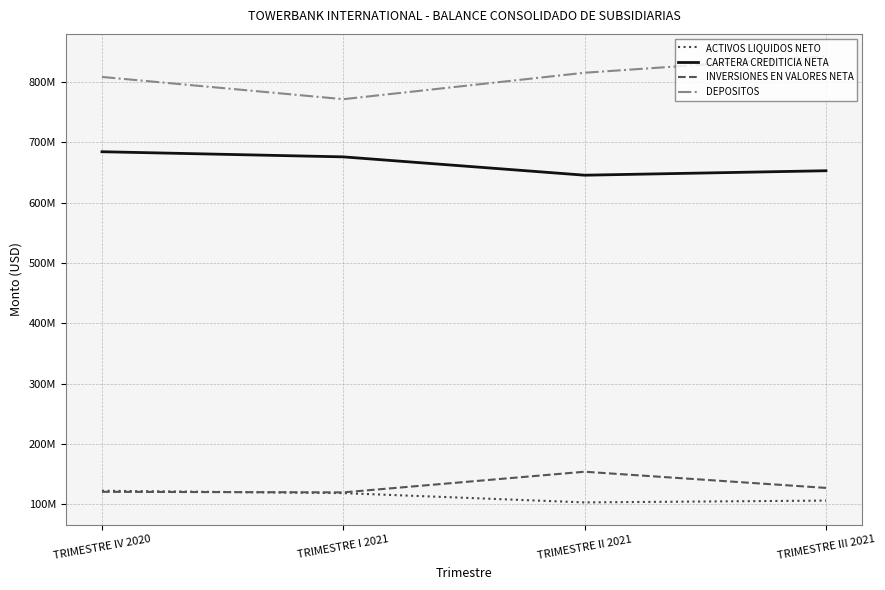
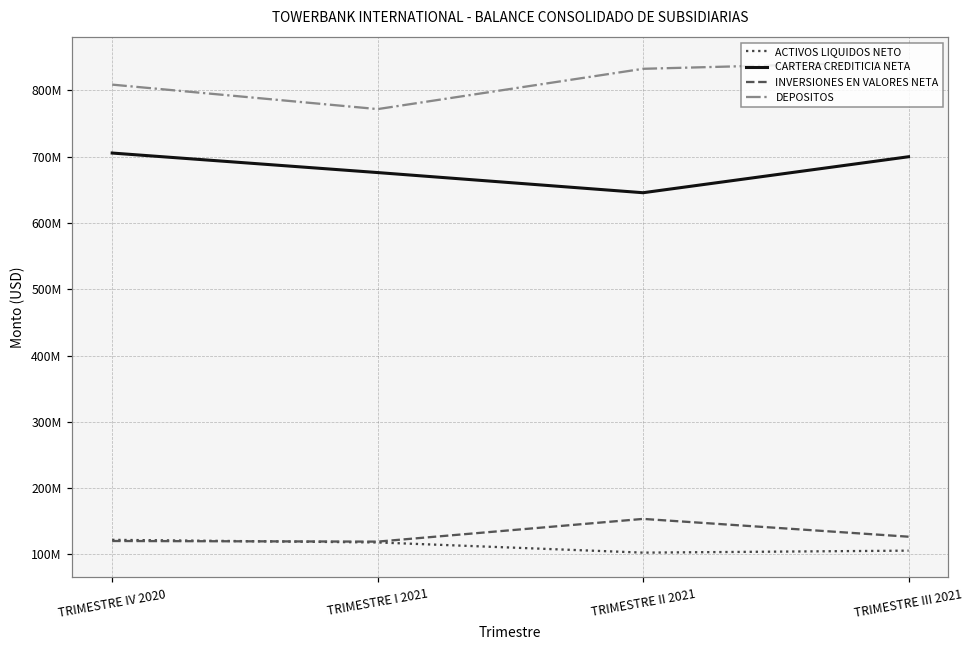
  {
    "CARTERA CREDITICIA NETA": {
-     "TRIMESTRE IV 2020": 680000000,
+     "TRIMESTRE IV 2020": 710000000,
      "TRIMESTRE I 2021": 680000000,
      "TRIMESTRE II 2021": 650000000,
-     "TRIMESTRE III 2021": 650000000
+     "TRIMESTRE III 2021": 700000000
    },
    "DEPOSITOS": {
      "TRIMESTRE IV 2020": 810000000,
      "TRIMESTRE I 2021": 770000000,
-     "TRIMESTRE II 2021": 820000000
+     "TRIMESTRE II 2021": 830000000
    }
  }
